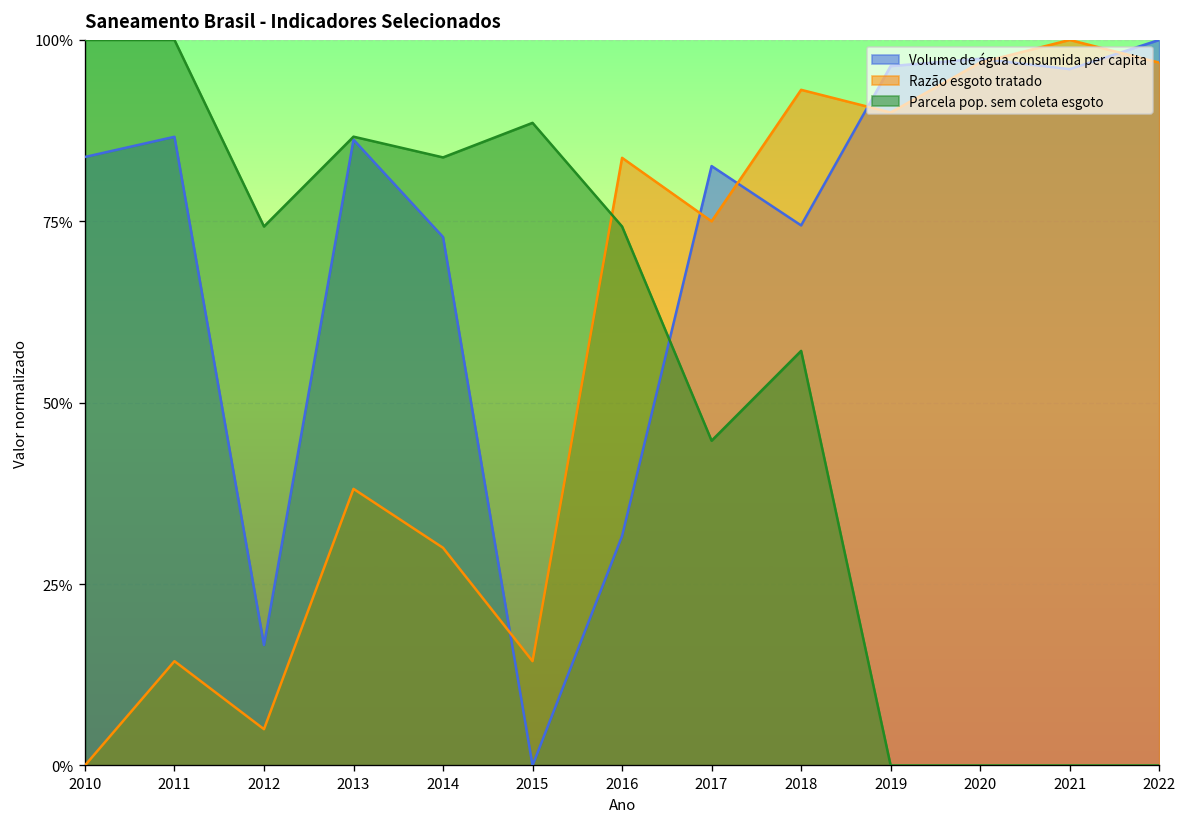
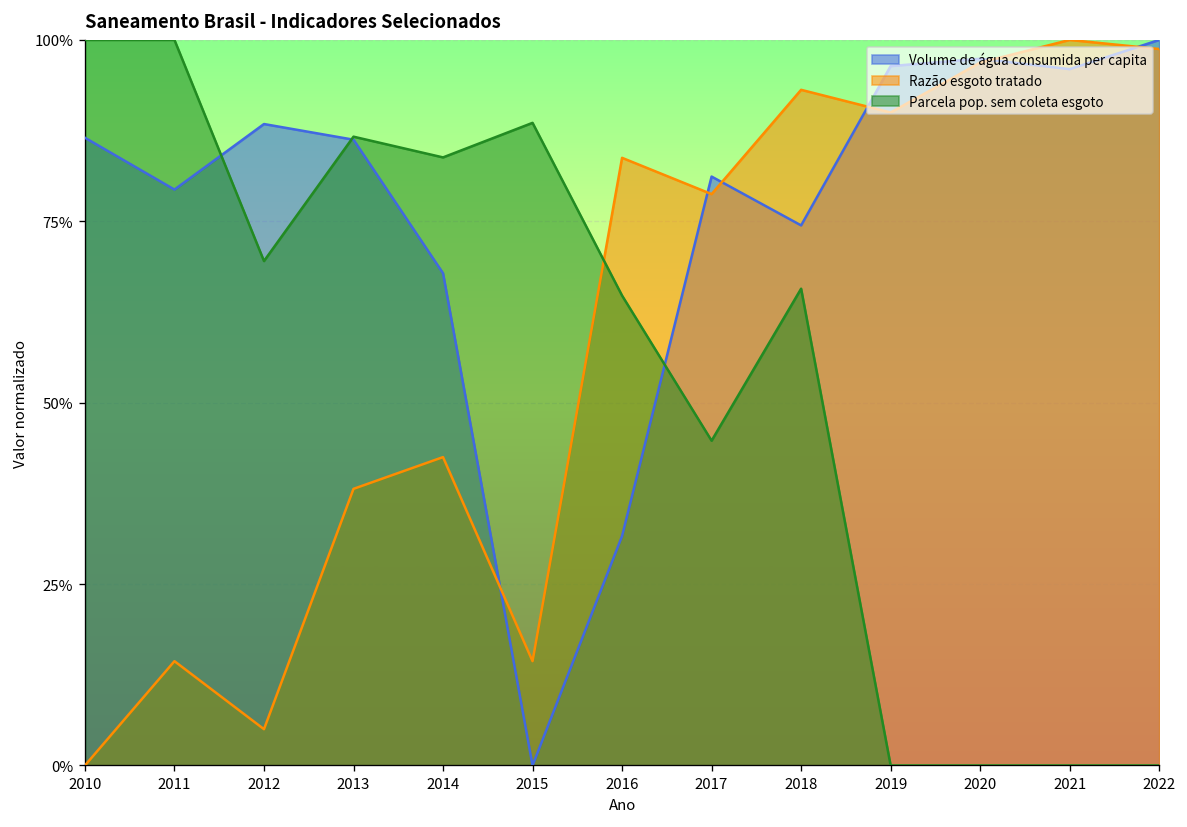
  {
    "Volume de água consumida per capita": {
-     "2010": "84%",
-     "2011": "87%",
-     "2012": "17%",
-     "2014": "73%",
+     "2010": "87%",
+     "2011": "79%",
+     "2012": "88%",
+     "2014": "68%",
      "2015": "0%",
      "2016": "32%",
-     "2017": "83%",
+     "2017": "81%",
      "2018": "74%",
      "2022": "100%"
    },
    "Razão esgoto tratado": {
      "2010": "0%",
      "2011": "14%",
      "2012": "5%",
      "2013": "38%",
-     "2014": "30%",
+     "2014": "43%",
      "2015": "14%",
      "2016": "84%",
-     "2017": "75%",
+     "2017": "79%",
      "2018": "93%",
      "2019": "90%",
      "2021": "100%",
-     "2022": "97%"
+     "2022": "99%"
    },
    "Parcela pop. sem coleta esgoto": {
      "2010": "100%",
      "2011": "100%",
-     "2012": "74%",
+     "2012": "70%",
      "2014": "84%",
      "2015": "89%",
-     "2016": "74%",
+     "2016": "65%",
      "2017": "45%",
-     "2018": "57%",
+     "2018": "66%",
      "2019": "0%",
      "2020": "0%",
      "2021": "0%",
      "2022": "0%"
    }
  }
